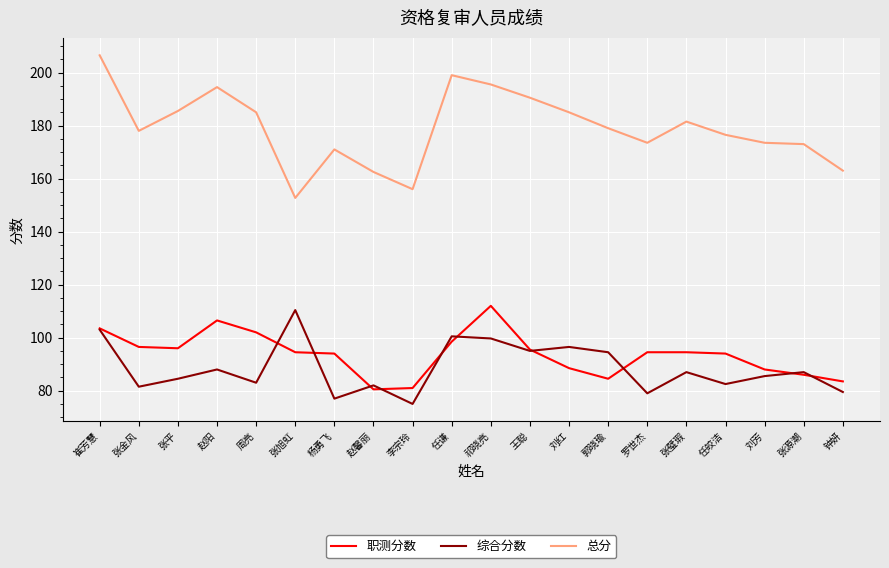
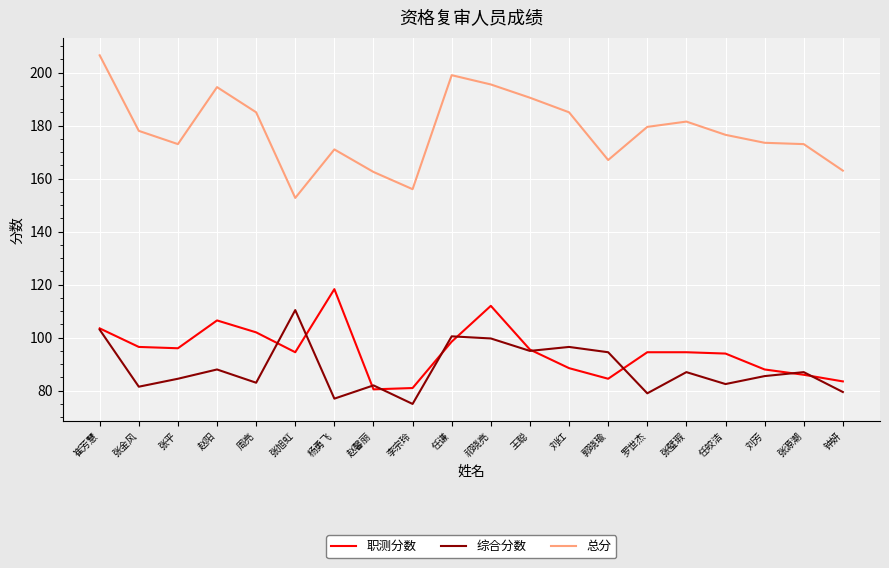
  {
    "职测分数": {
      "张金风": 97,
      "张平": 96,
      "赵阳": 107,
      "周亮": 102,
      "张旭虹": 95,
-     "杨勇飞": 94,
+     "杨勇飞": 118,
      "赵馨丽": 81,
      "李宗玲": 81,
      "任谦": 99,
      "祁晓亮": 112,
      "刘红": 89,
      "郭晓瑜": 85,
      "罗世杰": 95,
      "张璧瑕": 95,
      "任皎洁": 94,
      "刘芳": 88,
      "张源潮": 86,
      "钟妍": 84
    },
    "综合分数": {
      "张金风": 82,
      "张平": 85,
      "赵阳": 88,
      "周亮": 83,
      "张旭虹": 110,
      "杨勇飞": 77,
      "赵馨丽": 82,
      "李宗玲": 75,
      "任谦": 101,
      "祁晓亮": 100,
      "刘红": 97,
      "郭晓瑜": 95,
      "罗世杰": 79,
      "张璧瑕": 87,
      "任皎洁": 83,
      "刘芳": 86,
      "张源潮": 87,
      "钟妍": 80
    },
    "总分": {
      "崔芳慧": 207,
      "张金风": 178,
-     "张平": 186,
+     "张平": 173,
      "赵阳": 195,
      "周亮": 185,
      "张旭虹": 153,
      "杨勇飞": 171,
      "赵馨丽": 163,
      "李宗玲": 156,
      "任谦": 199,
      "祁晓亮": 196,
      "王聪": 191,
      "刘红": 185,
-     "郭晓瑜": 179,
-     "罗世杰": 174,
+     "郭晓瑜": 167,
+     "罗世杰": 180,
      "张璧瑕": 182,
      "任皎洁": 177,
      "刘芳": 174,
      "张源潮": 173,
      "钟妍": 163
    }
  }
